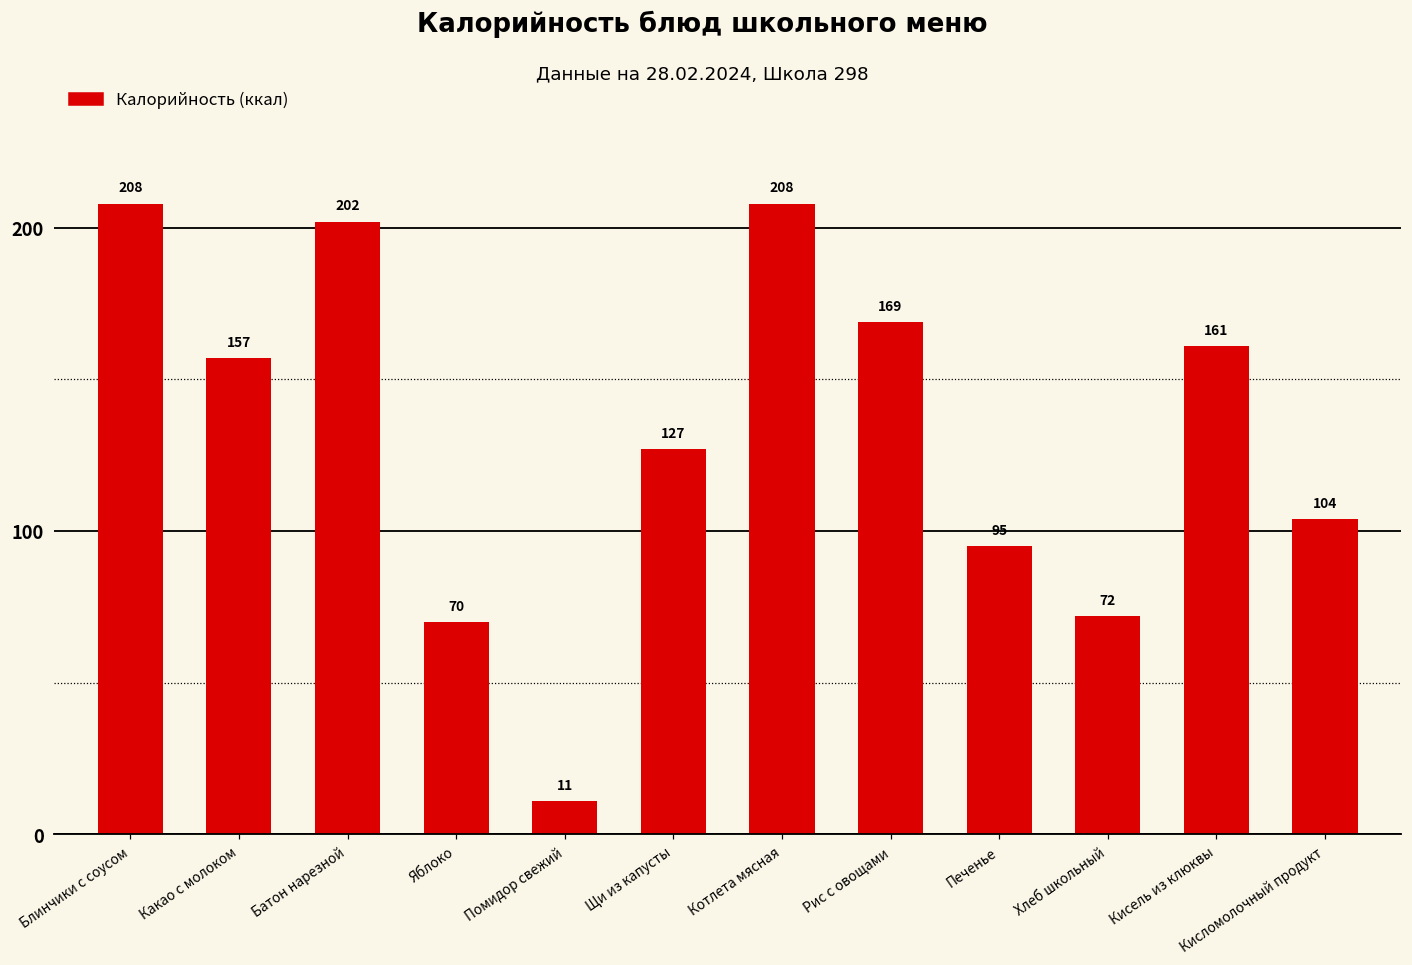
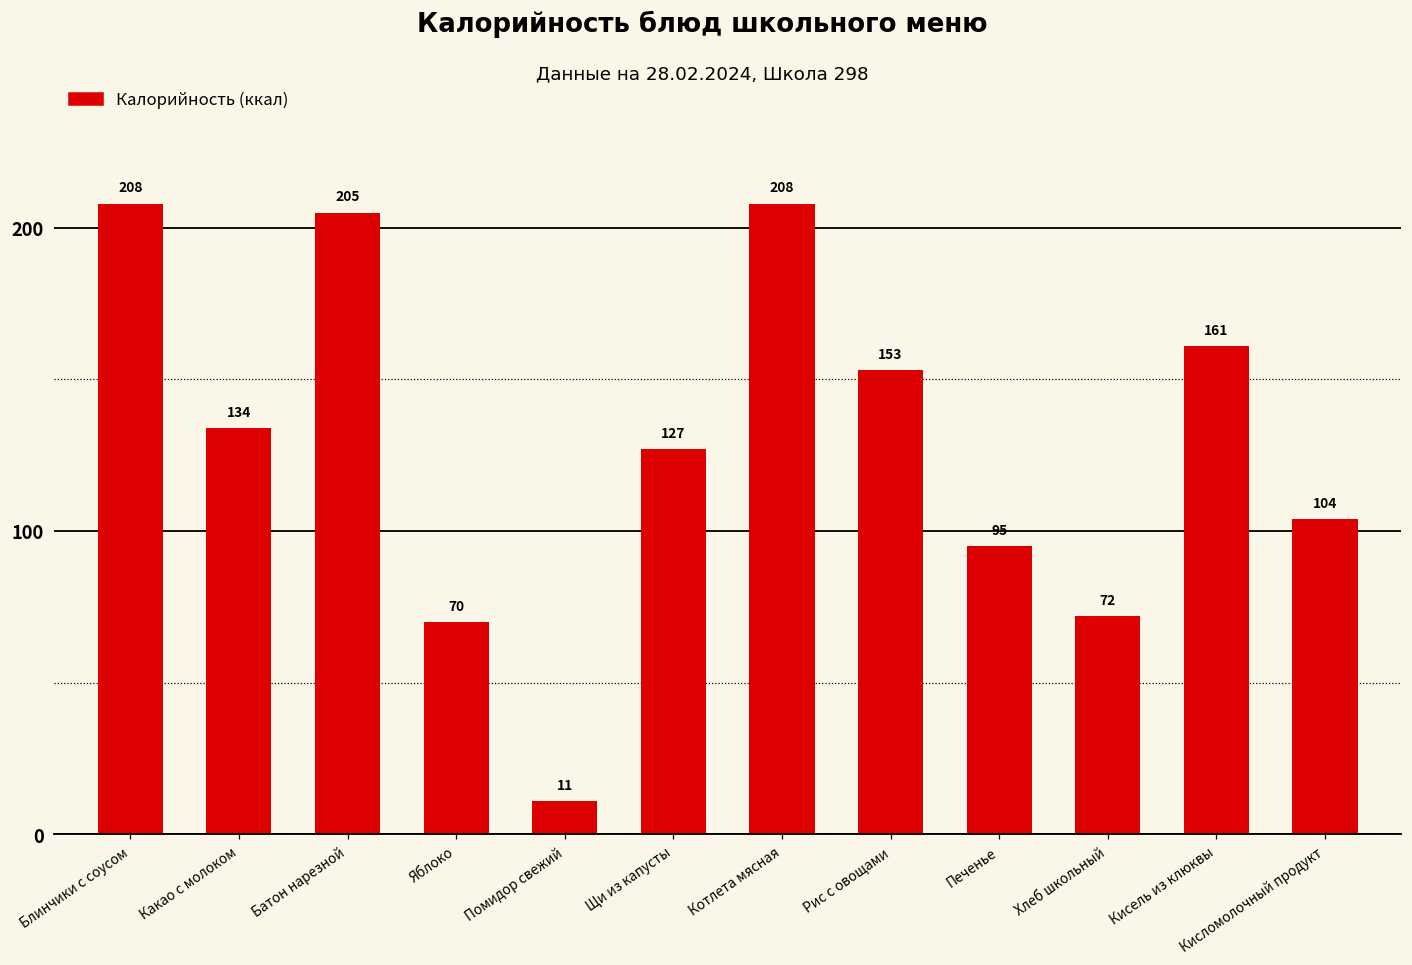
  {
    "Блинчики с соусом": 208,
-   "Какао с молоком": 157,
-   "Батон нарезной": 202,
+   "Какао с молоком": 134,
+   "Батон нарезной": 205,
    "Яблоко": 70,
    "Помидор свежий": 11,
    "Щи из капусты": 127,
    "Котлета мясная": 208,
-   "Рис с овощами": 169,
+   "Рис с овощами": 153,
    "Печенье": 95,
    "Хлеб школьный": 72,
    "Кисель из клюквы": 161,
    "Кисломолочный продукт": 104
  }
